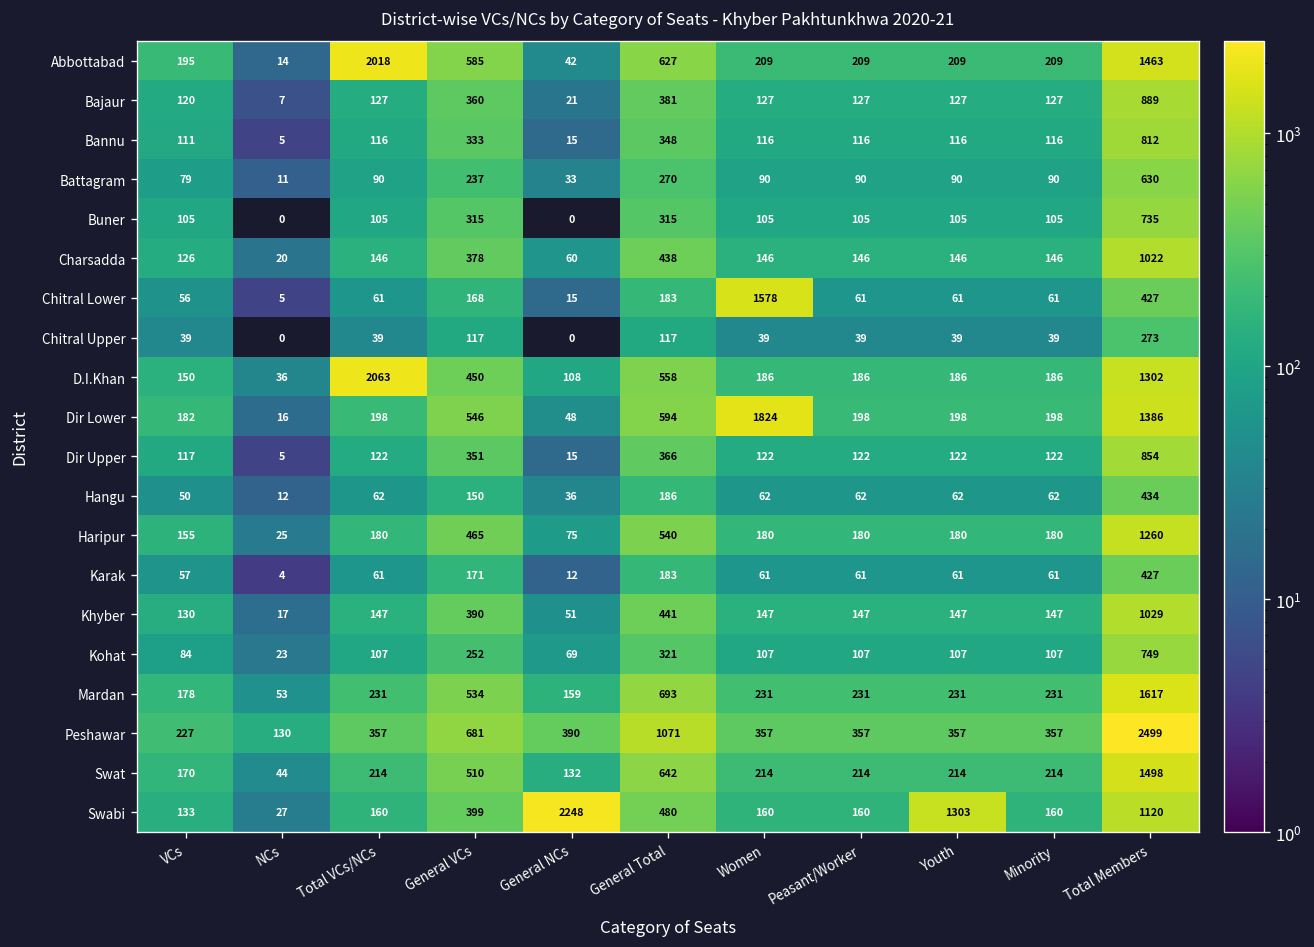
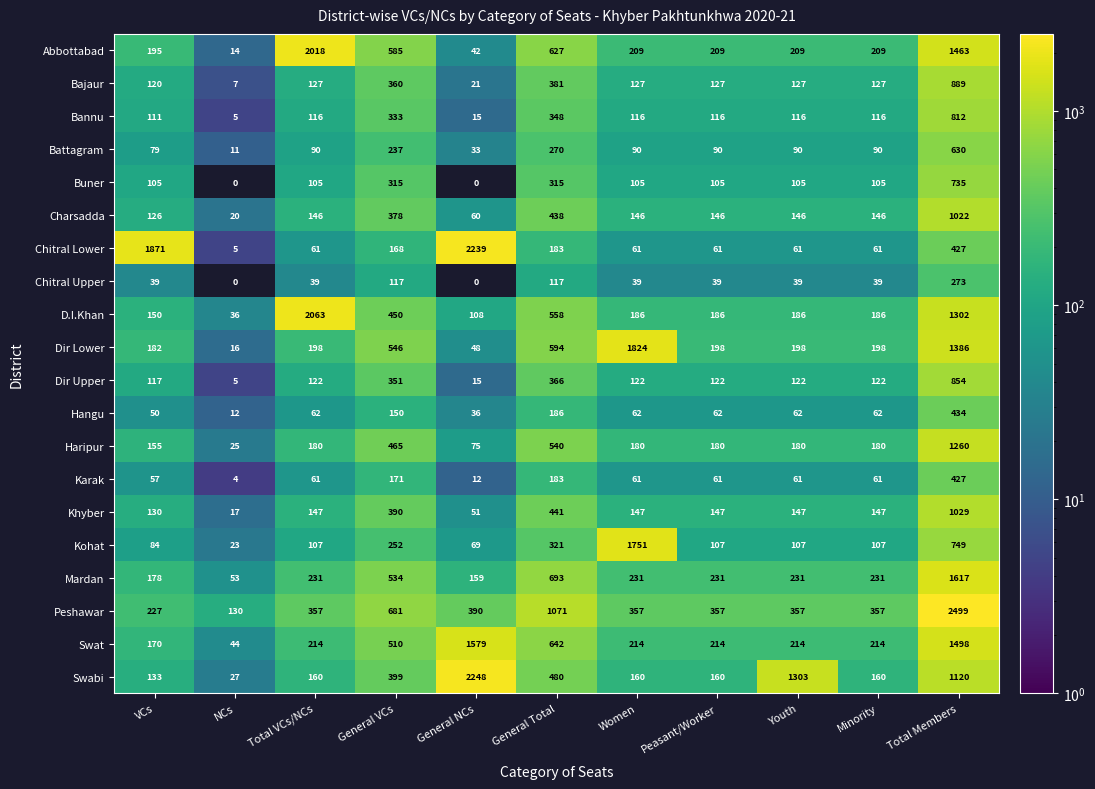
  {
    "Chitral Lower": {
-     "VCs": 56,
+     "VCs": 1871,
      "NCs": 5,
      "Total VCs/NCs": 61,
      "General VCs": 168,
-     "General NCs": 15,
+     "General NCs": 2239,
      "General Total": 183,
-     "Women": 1578,
+     "Women": 61,
      "Peasant/Worker": 61,
      "Youth": 61,
      "Minority": 61,
      "Total Members": 427
    },
    "Kohat": {
      "VCs": 84,
      "NCs": 23,
      "Total VCs/NCs": 107,
      "General VCs": 252,
      "General NCs": 69,
      "General Total": 321,
-     "Women": 107,
+     "Women": 1751,
      "Peasant/Worker": 107,
      "Youth": 107,
      "Minority": 107,
      "Total Members": 749
    },
    "Swat": {
      "VCs": 170,
      "NCs": 44,
      "Total VCs/NCs": 214,
      "General VCs": 510,
-     "General NCs": 132,
+     "General NCs": 1579,
      "General Total": 642,
      "Women": 214,
      "Peasant/Worker": 214,
      "Youth": 214,
      "Minority": 214,
      "Total Members": 1498
    }
  }
